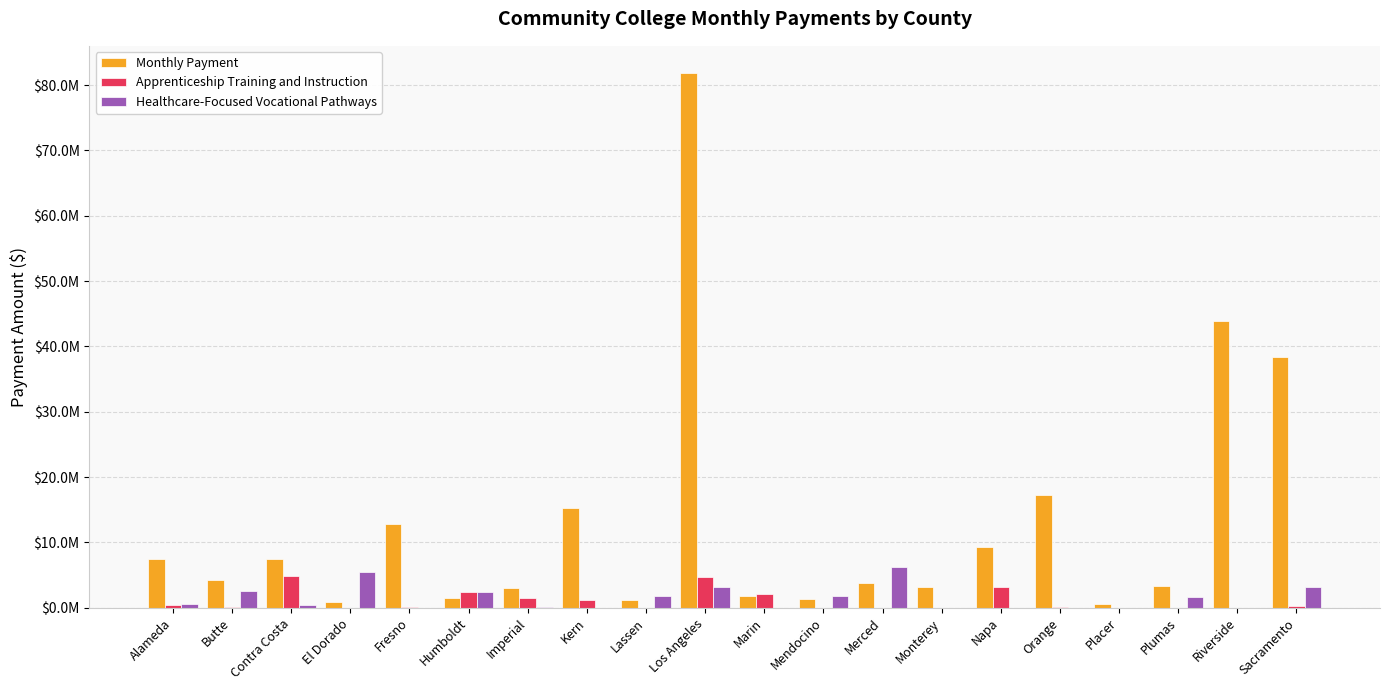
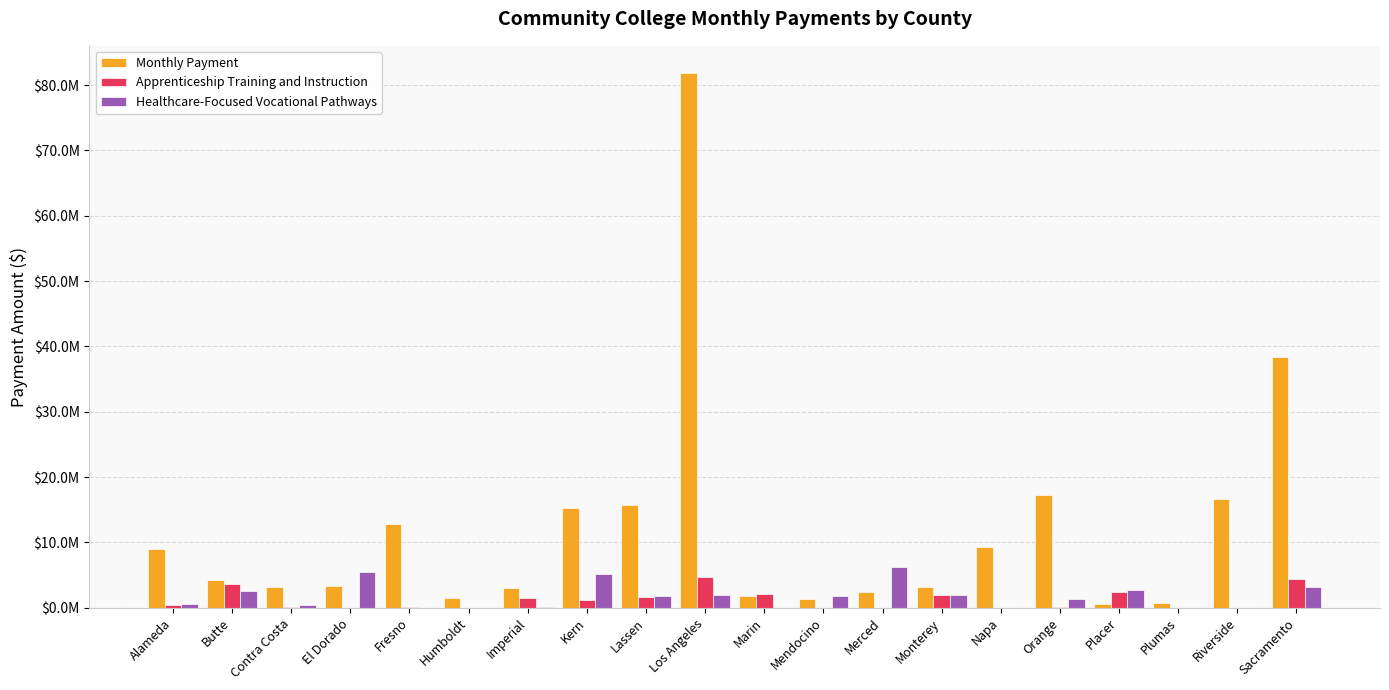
  {
    "Monthly Payment": {
-     "Alameda": "$7000000",
+     "Alameda": "$9000000",
      "Butte": "$4000000",
-     "Contra Costa": "$8000000",
-     "El Dorado": "$1000000",
+     "Contra Costa": "$3000000",
+     "El Dorado": "$3000000",
      "Fresno": "$13000000",
      "Humboldt": "$1000000",
      "Imperial": "$3000000",
      "Kern": "$15000000",
-     "Lassen": "$1000000",
+     "Lassen": "$16000000",
      "Los Angeles": "$82000000",
      "Marin": "$2000000",
      "Mendocino": "$1000000",
-     "Merced": "$4000000",
+     "Merced": "$2000000",
      "Monterey": "$3000000",
      "Napa": "$9000000",
      "Orange": "$17000000",
      "Placer": "$1000000",
-     "Plumas": "$3000000",
-     "Riverside": "$44000000",
+     "Plumas": "$1000000",
+     "Riverside": "$17000000",
      "Sacramento": "$38000000"
    },
    "Apprenticeship Training and Instruction": {
-     "Butte": "$0",
-     "Contra Costa": "$5000000",
+     "Butte": "$4000000",
+     "Contra Costa": "$0",
      "El Dorado": "$0",
-     "Humboldt": "$2000000",
+     "Humboldt": "$0",
      "Imperial": "$2000000",
      "Kern": "$1000000",
-     "Lassen": "$0",
+     "Lassen": "$2000000",
      "Los Angeles": "$5000000",
      "Marin": "$2000000",
      "Mendocino": "$0",
      "Merced": "$0",
-     "Monterey": "$0",
-     "Napa": "$3000000",
-     "Placer": "$0",
+     "Monterey": "$2000000",
+     "Napa": "$0",
+     "Placer": "$2000000",
      "Plumas": "$0",
      "Riverside": "$0",
-     "Sacramento": "$0"
+     "Sacramento": "$4000000"
    },
    "Healthcare-Focused Vocational Pathways": {
      "Alameda": "$0",
      "Butte": "$3000000",
      "El Dorado": "$5000000",
      "Fresno": "$0",
-     "Humboldt": "$2000000",
-     "Kern": "$0",
+     "Humboldt": "$0",
+     "Kern": "$5000000",
      "Lassen": "$2000000",
-     "Los Angeles": "$3000000",
+     "Los Angeles": "$2000000",
      "Marin": "$0",
      "Mendocino": "$2000000",
      "Merced": "$6000000",
-     "Monterey": "$0",
+     "Monterey": "$2000000",
      "Napa": "$0",
-     "Orange": "$0",
-     "Placer": "$0",
-     "Plumas": "$2000000",
+     "Orange": "$1000000",
+     "Placer": "$3000000",
+     "Plumas": "$0",
      "Riverside": "$0",
      "Sacramento": "$3000000"
    }
  }
